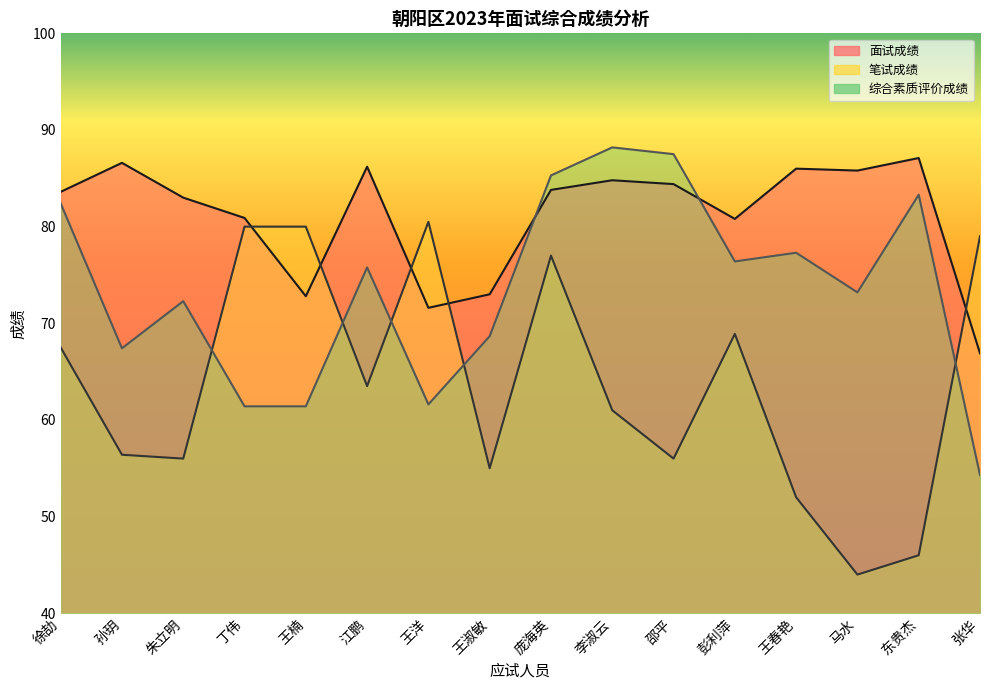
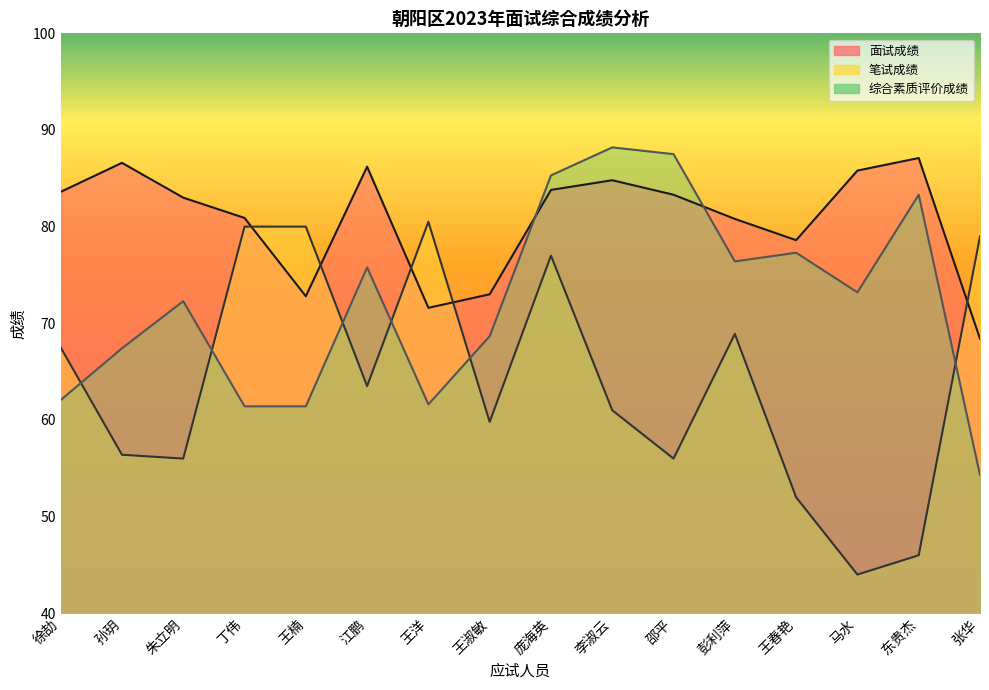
  {
    "面试成绩": {
      "徐劼": 84,
      "孙玥": 87,
      "朱立明": 83,
      "丁伟": 81,
      "王楠": 73,
      "江鹏": 86,
      "王洋": 72,
      "王淑敏": 73,
      "庞海英": 84,
      "李淑云": 85,
-     "邵平": 84,
+     "邵平": 83,
      "彭利萍": 81,
-     "王春艳": 86,
+     "王春艳": 79,
      "马水": 86,
      "东贵杰": 87,
-     "张华": 67
+     "张华": 68
    },
    "笔试成绩": {
      "徐劼": 68,
      "孙玥": 56,
      "朱立明": 56,
      "丁伟": 80,
      "王楠": 80,
      "江鹏": 64,
      "王洋": 81,
-     "王淑敏": 55,
+     "王淑敏": 60,
      "庞海英": 77,
      "李淑云": 61,
      "邵平": 56,
      "彭利萍": 69,
      "王春艳": 52,
      "马水": 44,
      "东贵杰": 46,
      "张华": 79
    },
    "综合素质评价成绩": {
-     "徐劼": 82,
+     "徐劼": 62,
      "孙玥": 67,
      "朱立明": 72,
      "丁伟": 61,
      "王楠": 61,
      "江鹏": 76,
      "王洋": 62,
      "王淑敏": 69,
      "庞海英": 85,
      "李淑云": 88,
      "邵平": 88,
      "彭利萍": 76,
      "王春艳": 77,
      "马水": 73,
      "东贵杰": 83,
      "张华": 54
    }
  }
